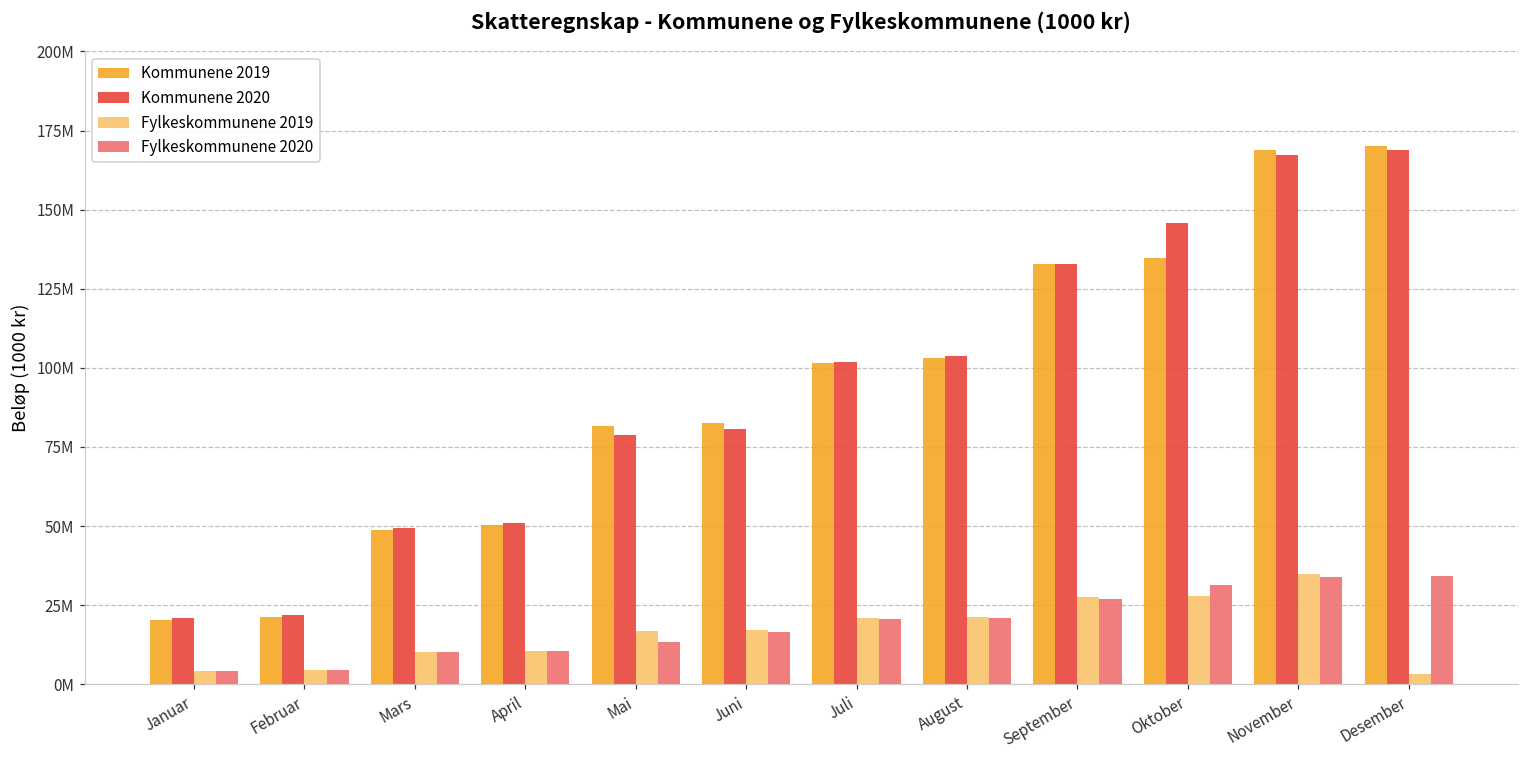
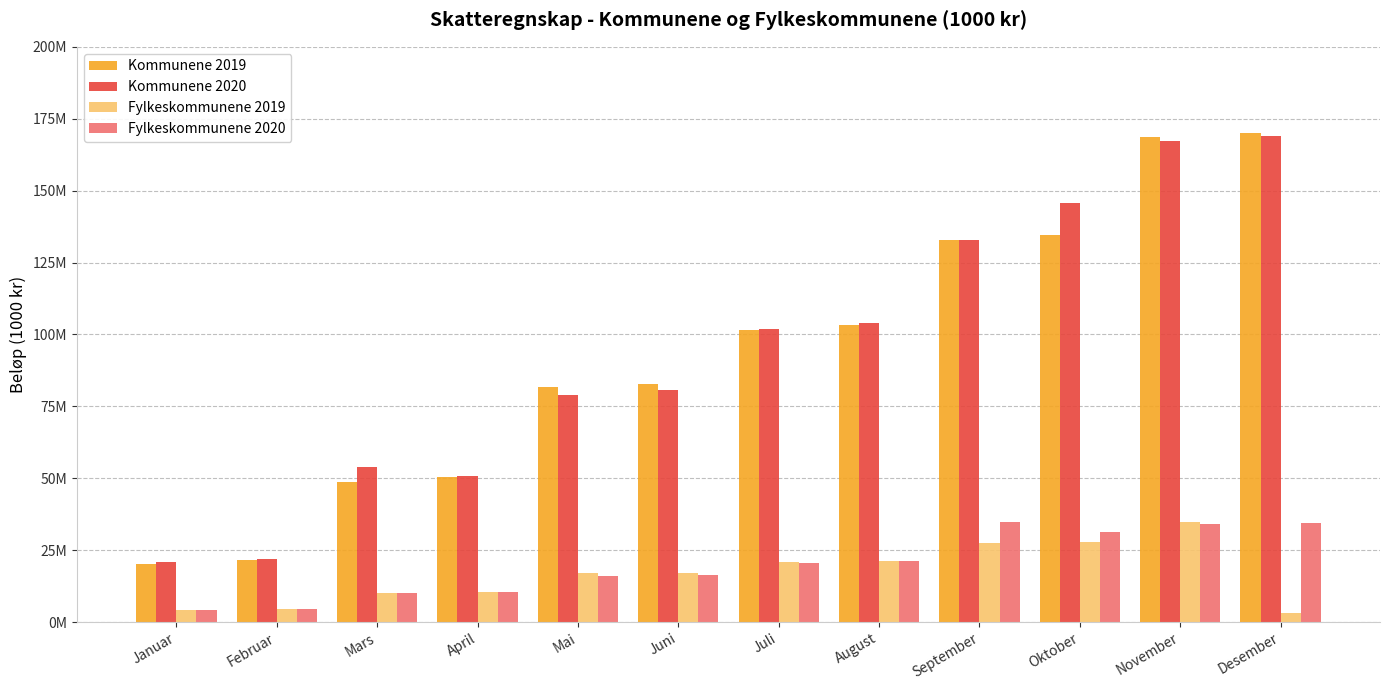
  {
    "Kommunene 2019": {
      "Januar": 20000000,
      "Februar": 21000000,
      "Mars": 49000000,
      "April": 50000000,
      "Mai": 82000000,
      "Juni": 83000000,
      "Juli": 101000000,
      "August": 103000000,
      "September": 133000000,
      "Oktober": 135000000,
      "November": 169000000,
      "Desember": 170000000
    },
    "Kommunene 2020": {
      "Januar": 21000000,
      "Februar": 22000000,
-     "Mars": 50000000,
+     "Mars": 54000000,
      "April": 51000000,
      "Mai": 79000000,
      "Juni": 81000000,
      "Juli": 102000000,
      "August": 104000000,
      "September": 133000000,
      "Oktober": 146000000,
      "November": 167000000,
      "Desember": 169000000
    },
    "Fylkeskommunene 2019": {
      "Januar": 4000000,
      "Februar": 4000000,
      "Mars": 10000000,
      "April": 10000000,
      "Mai": 17000000,
      "Juni": 17000000,
      "Juli": 21000000,
      "August": 21000000,
      "September": 28000000,
      "Oktober": 28000000,
      "November": 35000000,
      "Desember": 3000000
    },
    "Fylkeskommunene 2020": {
      "Januar": 4000000,
      "Februar": 5000000,
      "Mars": 10000000,
      "April": 11000000,
-     "Mai": 13000000,
+     "Mai": 16000000,
      "Juni": 16000000,
      "Juli": 21000000,
      "August": 21000000,
-     "September": 27000000,
+     "September": 35000000,
      "Oktober": 31000000,
      "November": 34000000,
      "Desember": 34000000
    }
  }
